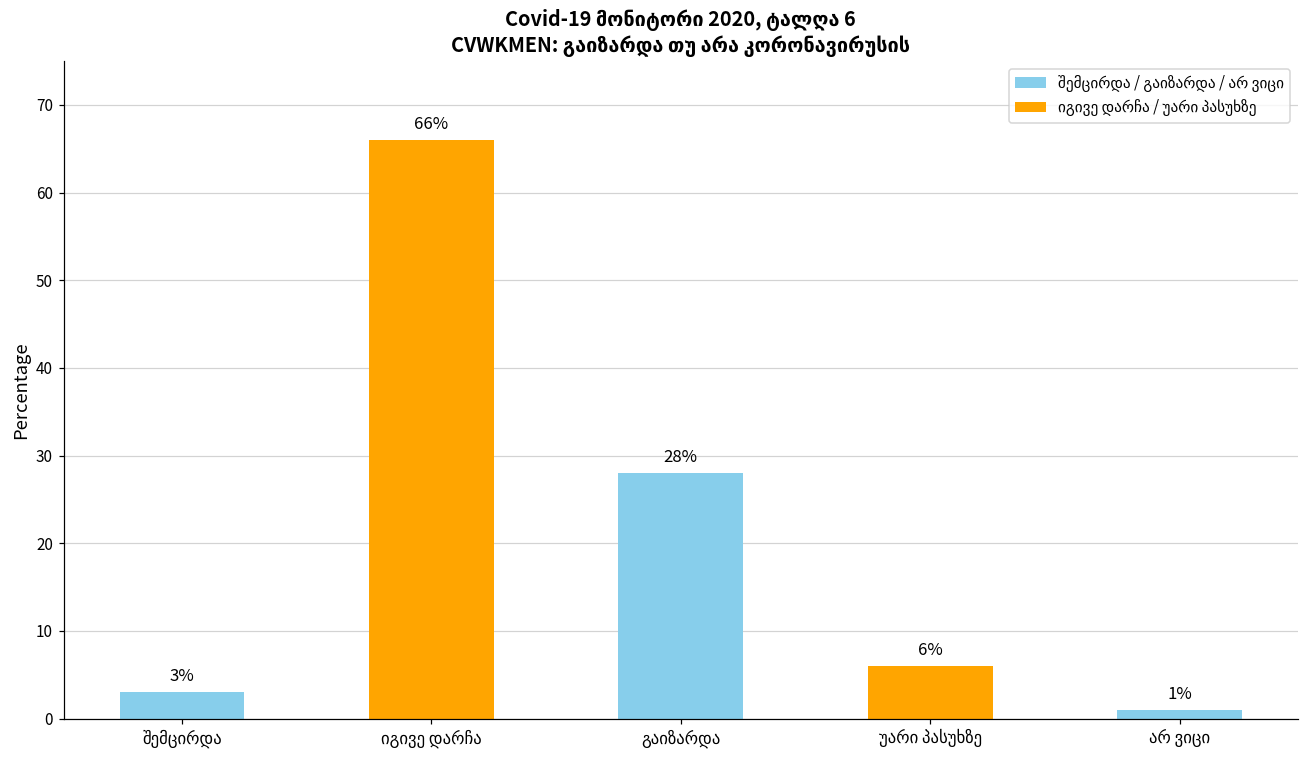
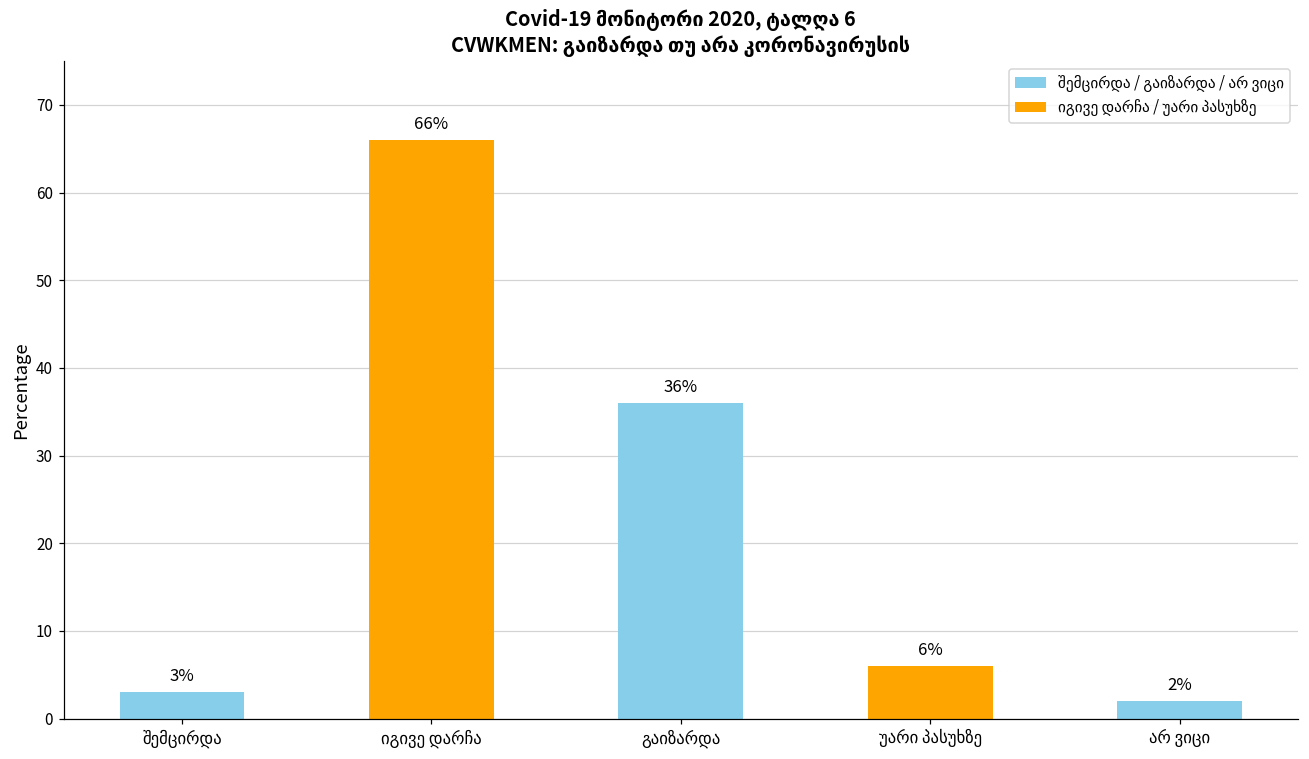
  {
    "შემცირდა": "3%",
    "იგივე დარჩა": "66%",
-   "გაიზარდა": "28%",
+   "გაიზარდა": "36%",
    "უარი პასუხზე": "6%",
-   "არ ვიცი": "1%"
+   "არ ვიცი": "2%"
  }
